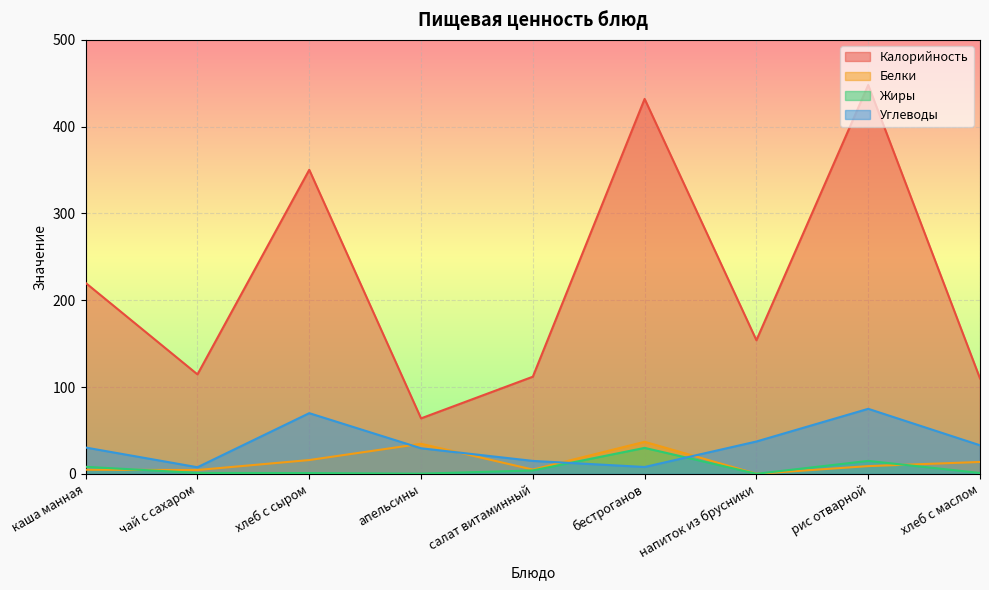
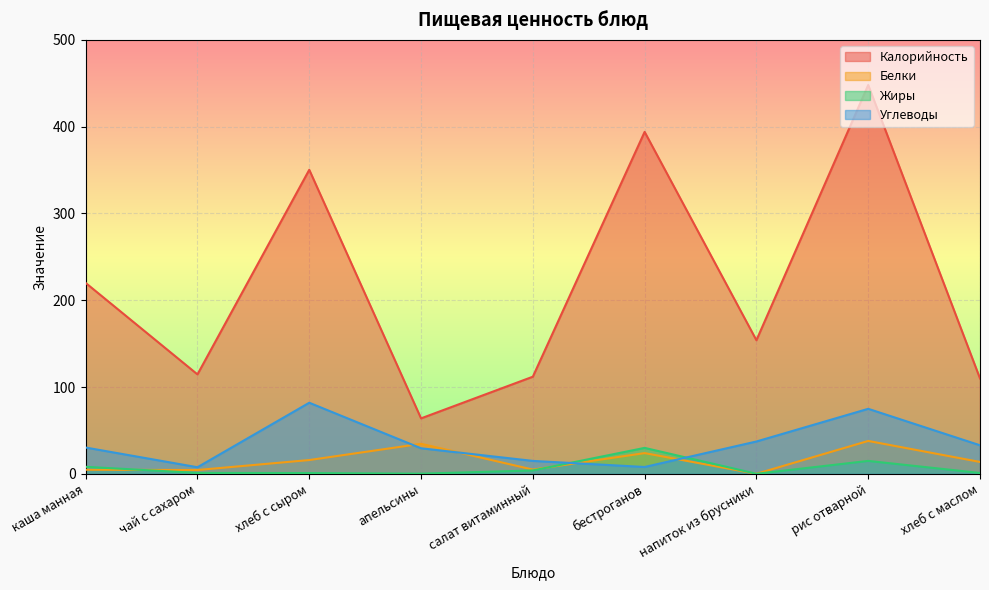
  {
    "Калорийность": {
      "каша манная": 220,
      "чай с сахаром": 110,
      "хлеб с сыром": 350,
      "апельсины": 60,
      "салат витаминный": 110,
-     "бестроганов": 430,
+     "бестроганов": 390,
      "напиток из брусники": 150,
      "хлеб с маслом": 110
    },
    "Белки": {
      "каша манная": 0,
      "чай с сахаром": 0,
      "хлеб с сыром": 20,
      "апельсины": 30,
-     "бестроганов": 40,
-     "рис отварной": 10,
+     "бестроганов": 20,
+     "рис отварной": 40,
      "хлеб с маслом": 10
    },
    "Жиры": {
      "каша манная": 10,
      "чай с сахаром": 0,
      "хлеб с сыром": 0,
      "апельсины": 0,
      "бестроганов": 30,
      "рис отварной": 20,
      "хлеб с маслом": 0
    },
    "Углеводы": {
      "каша манная": 30,
      "чай с сахаром": 10,
-     "хлеб с сыром": 70,
+     "хлеб с сыром": 80,
      "апельсины": 30,
      "салат витаминный": 20,
      "бестроганов": 10,
      "напиток из брусники": 40,
      "рис отварной": 80,
      "хлеб с маслом": 30
    }
  }
